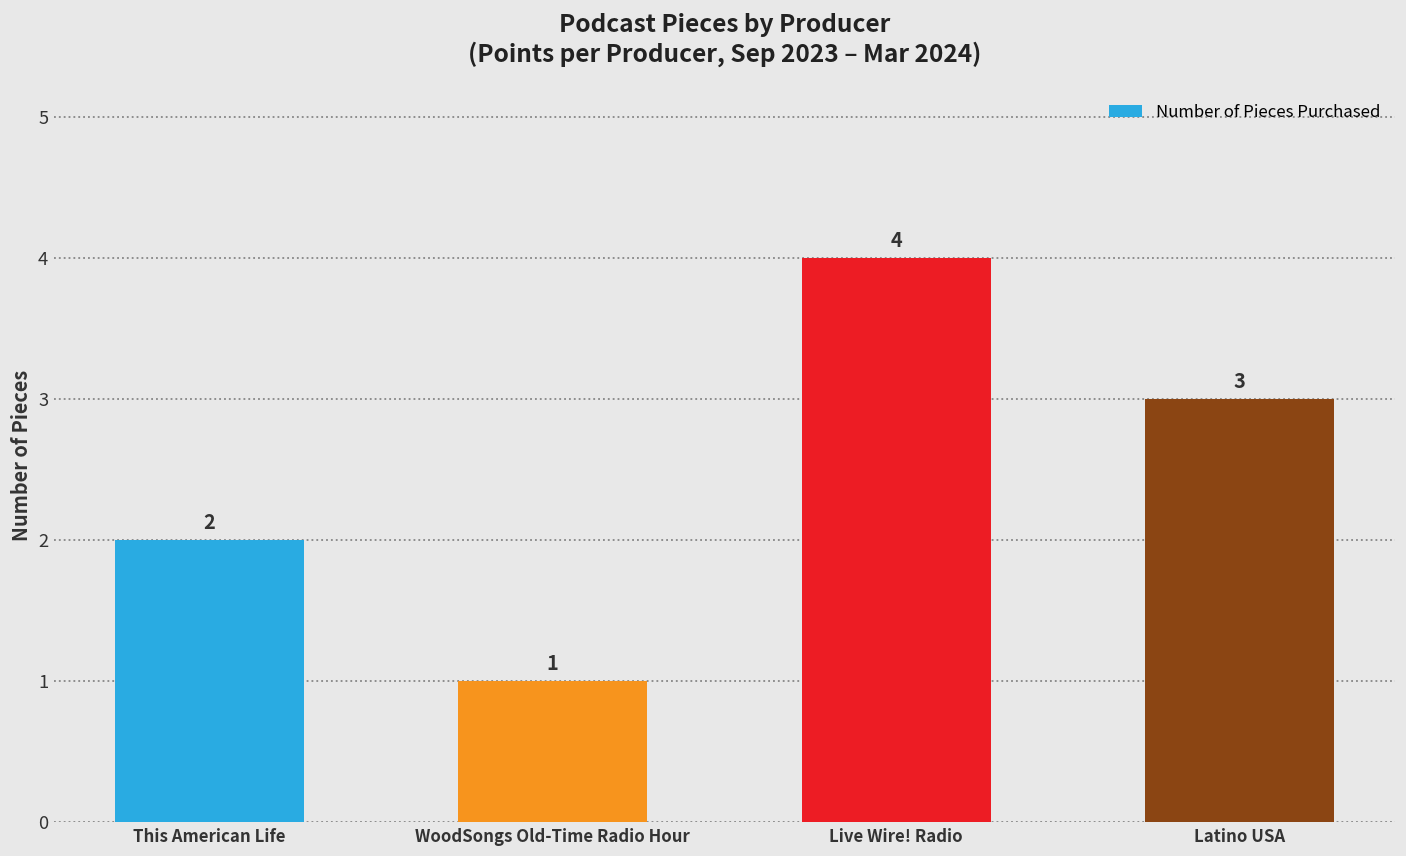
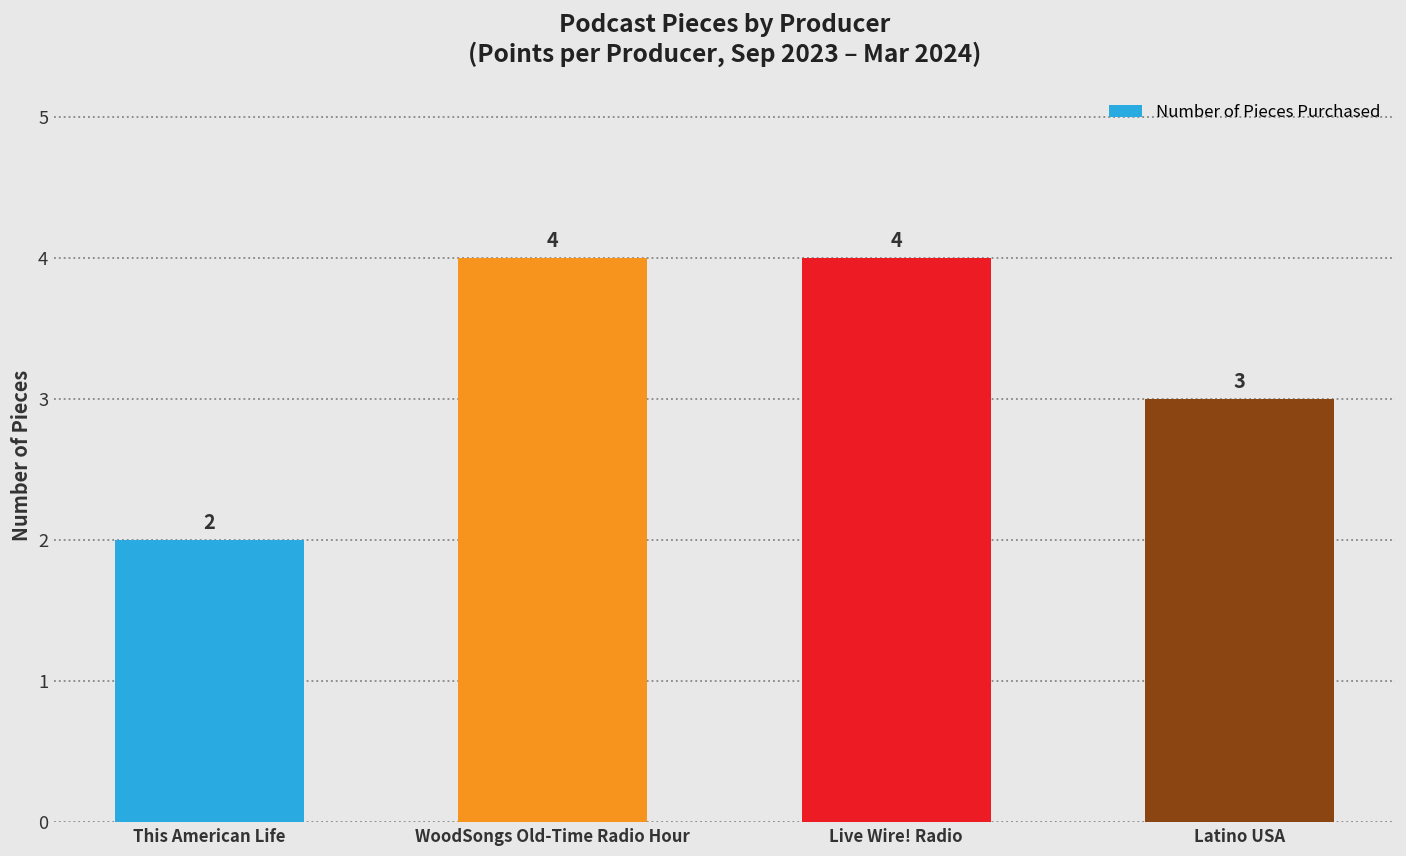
  {
    "This American Life": 2,
-   "WoodSongs Old-Time Radio Hour": 1,
+   "WoodSongs Old-Time Radio Hour": 4,
    "Live Wire! Radio": 4,
    "Latino USA": 3
  }
